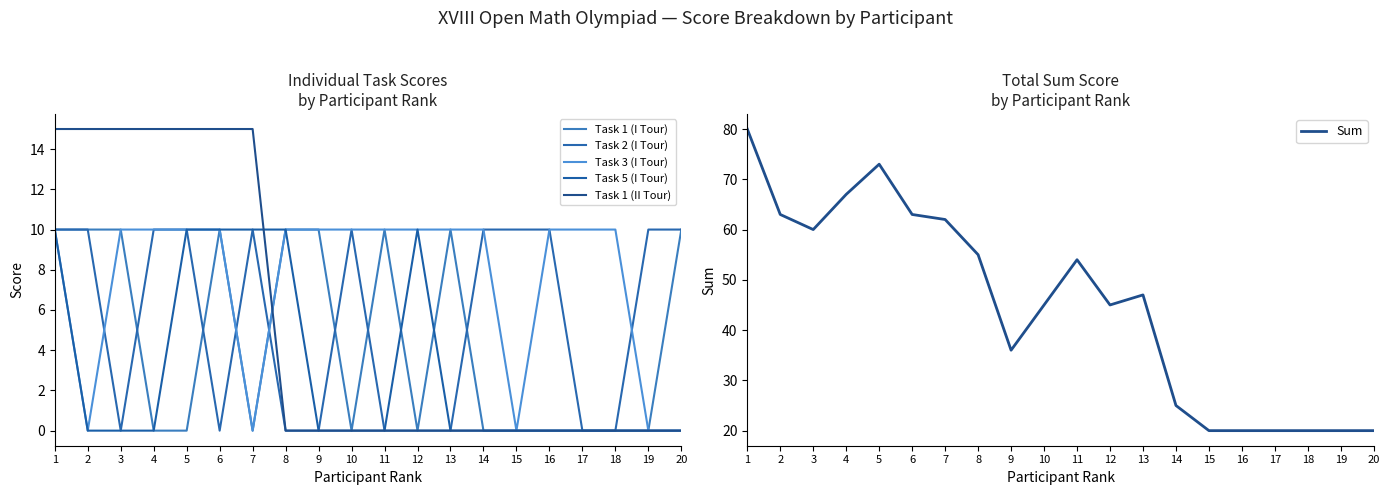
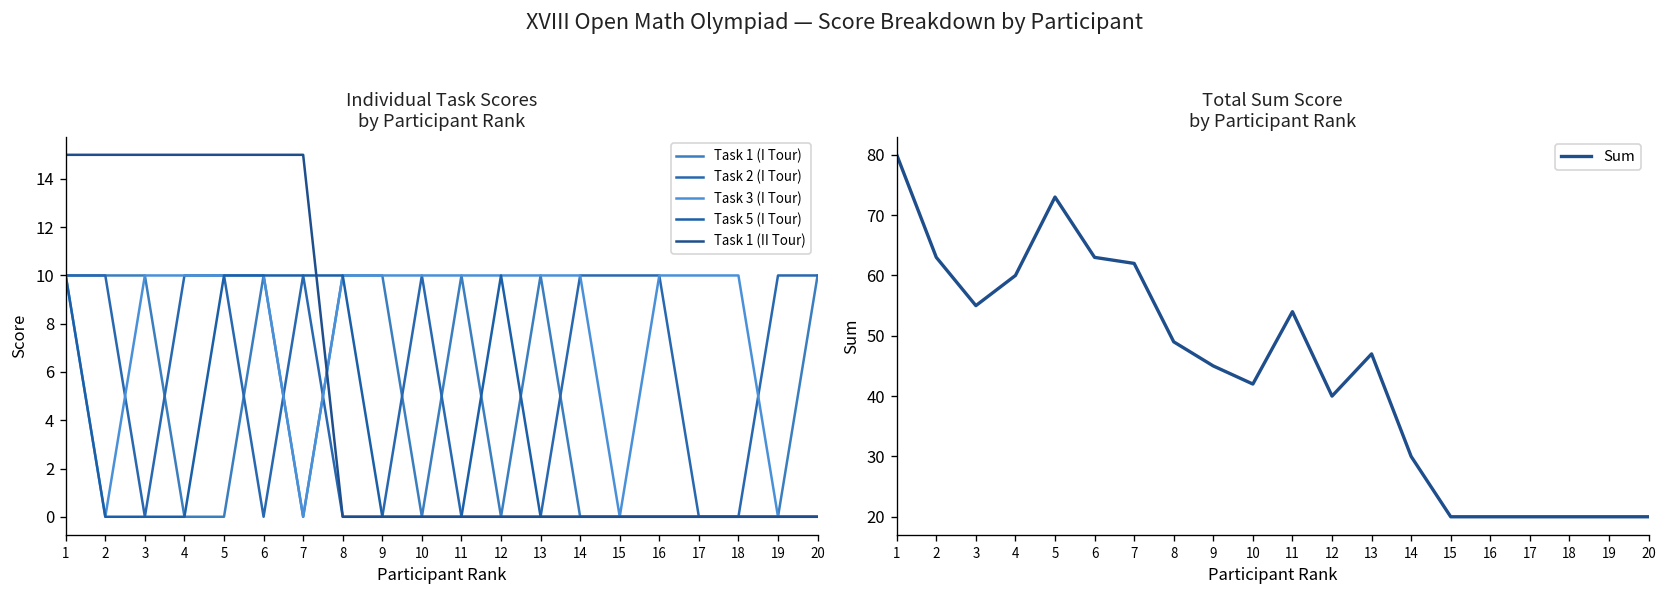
  {
    "Total Sum Score by Participant Rank": {
      "1": 80,
      "2": 63,
-     "3": 60,
-     "4": 67,
+     "3": 55,
+     "4": 60,
      "5": 73,
      "6": 63,
      "7": 62,
-     "8": 55,
-     "9": 36,
-     "10": 45,
+     "8": 49,
+     "9": 45,
+     "10": 42,
      "11": 54,
-     "12": 45,
+     "12": 40,
      "13": 47,
-     "14": 25,
+     "14": 30,
      "15": 20,
      "16": 20,
      "17": 20,
      "18": 20,
      "19": 20,
      "20": 20
    }
  }
